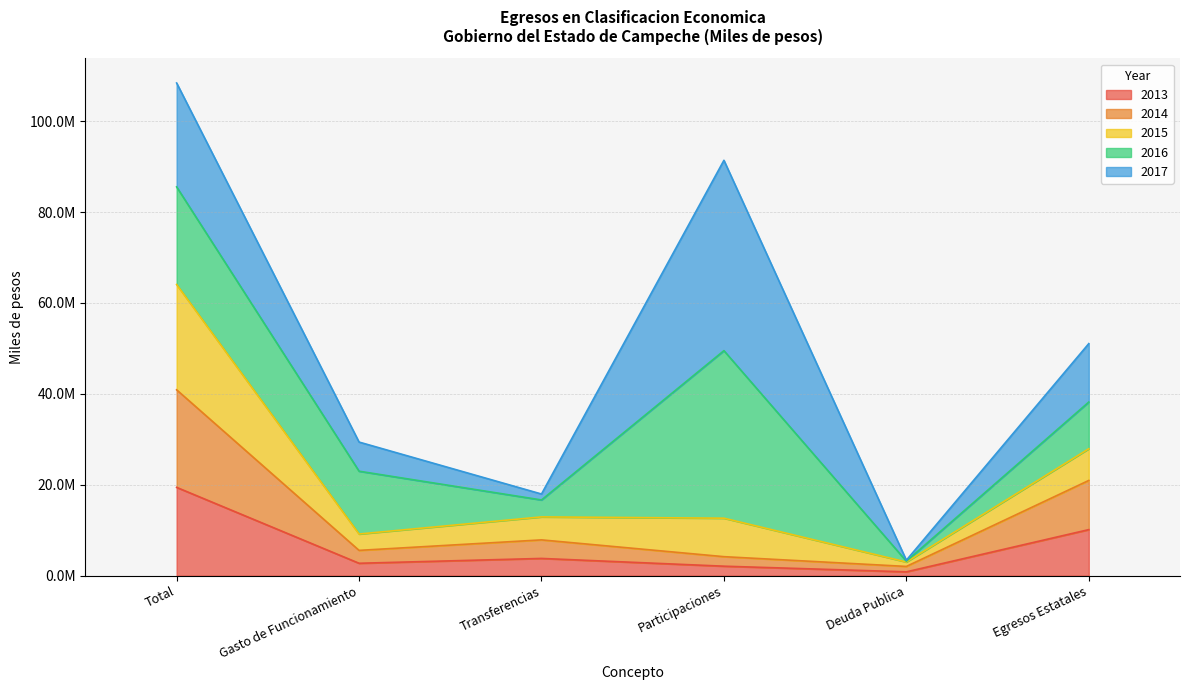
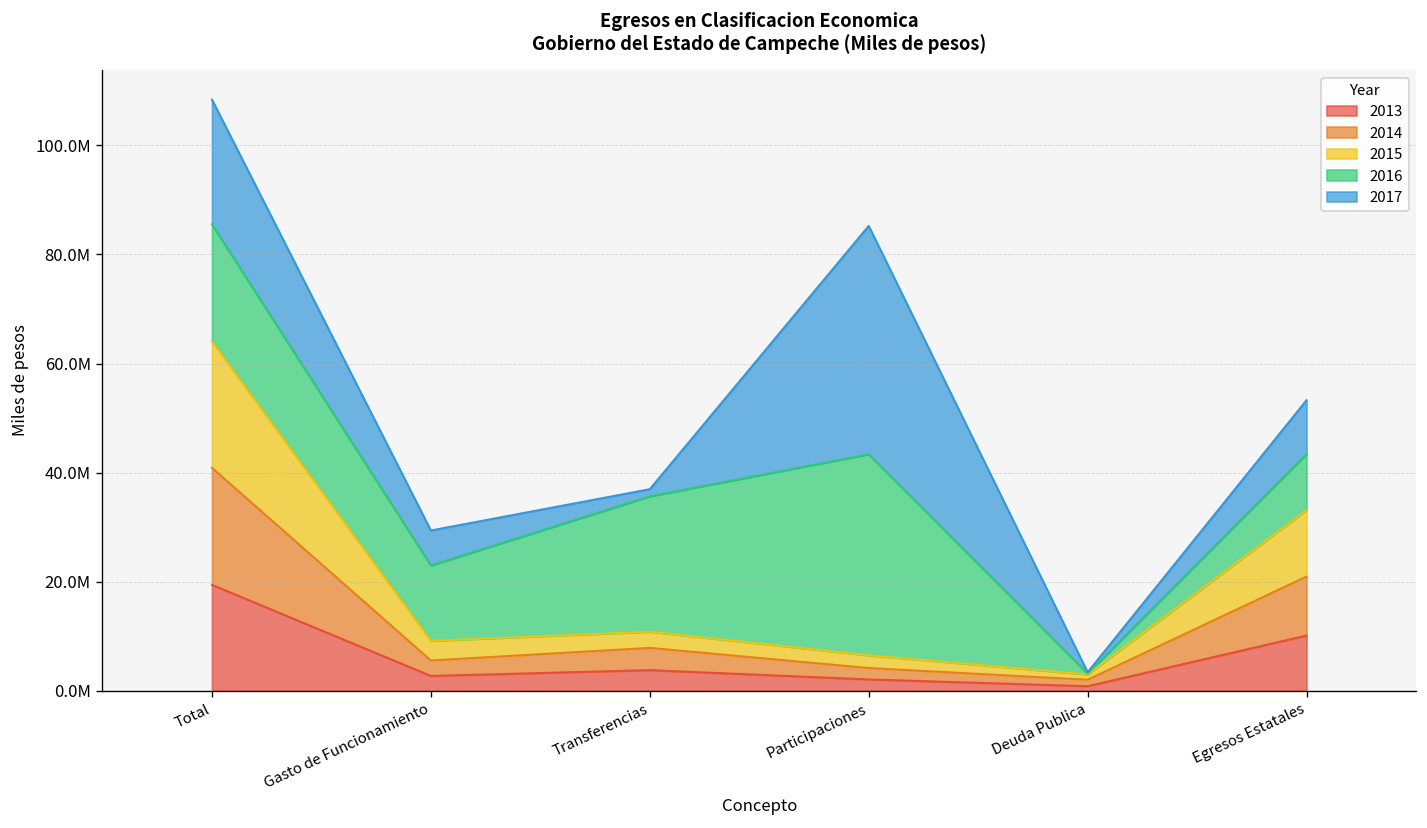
  {
    "2015": {
      "Total": 23000000,
      "Gasto de Funcionamiento": 4000000,
-     "Transferencias": 5000000,
-     "Participaciones": 8000000,
-     "Egresos Estatales": 7000000
+     "Transferencias": 3000000,
+     "Participaciones": 2000000,
+     "Egresos Estatales": 12000000
    },
    "2016": {
      "Total": 21000000,
      "Gasto de Funcionamiento": 14000000,
-     "Transferencias": 4000000,
+     "Transferencias": 25000000,
      "Participaciones": 37000000,
      "Egresos Estatales": 10000000
    },
    "2017": {
      "Total": 23000000,
      "Gasto de Funcionamiento": 6000000,
      "Transferencias": 1000000,
      "Participaciones": 42000000,
-     "Egresos Estatales": 13000000
+     "Egresos Estatales": 10000000
    }
  }
